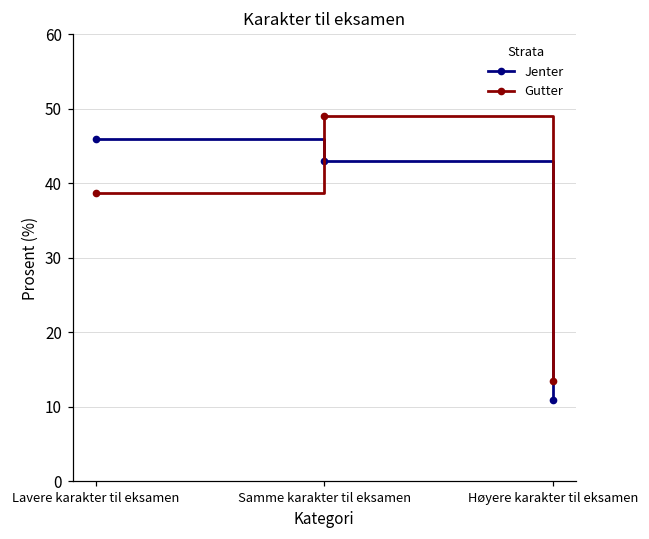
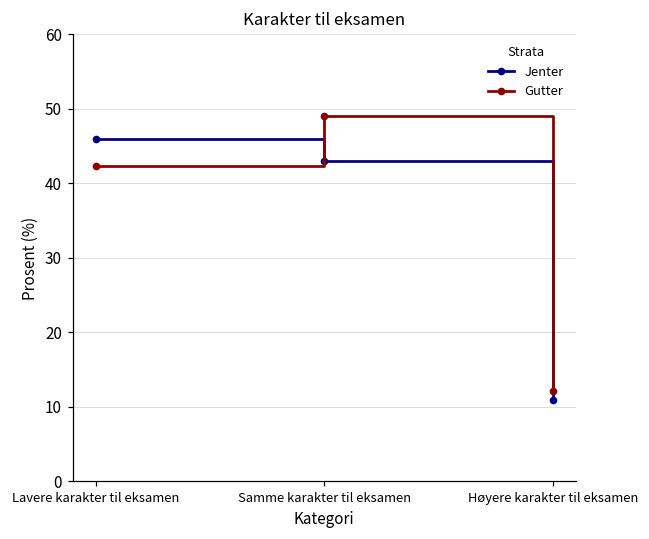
  {
    "Jenter": {
      "Lavere karakter til eksamen": 46,
      "Samme karakter til eksamen": 43,
      "Høyere karakter til eksamen": 11
    },
    "Gutter": {
-     "Lavere karakter til eksamen": 39,
+     "Lavere karakter til eksamen": 42,
      "Samme karakter til eksamen": 49,
-     "Høyere karakter til eksamen": 14
+     "Høyere karakter til eksamen": 12
    }
  }
